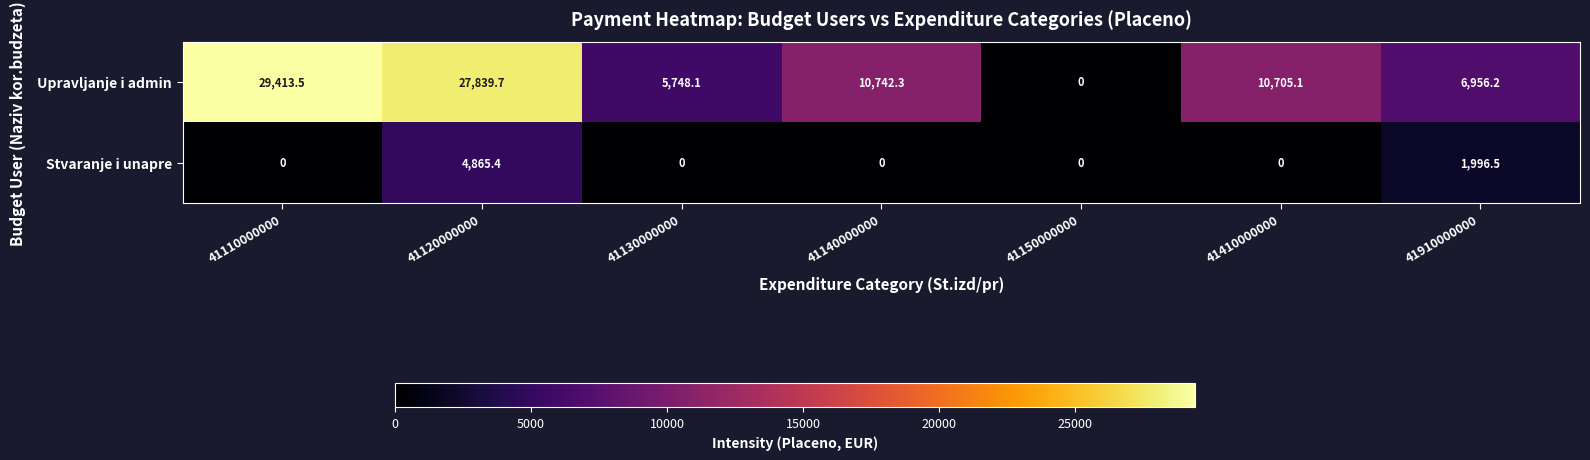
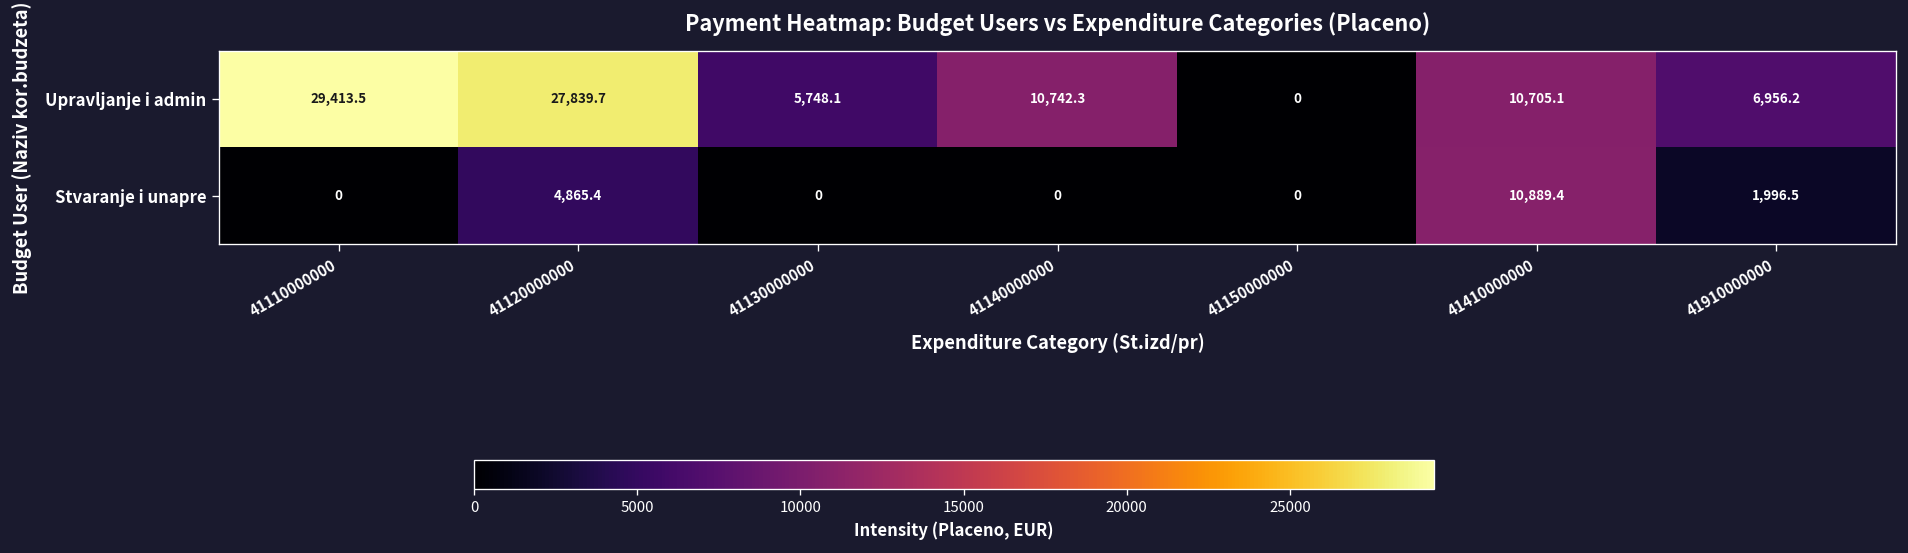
  {
    "Upravljanje i admin": {
      "41110000000": "29,413.5",
      "41120000000": "27,839.7",
      "41130000000": "5,748.1",
      "41140000000": "10,742.3",
      "41150000000": "0",
      "41410000000": "10,705.1",
      "41910000000": "6,956.2"
    },
    "Stvaranje i unapre": {
      "41110000000": "0",
      "41120000000": "4,865.4",
      "41130000000": "0",
      "41140000000": "0",
      "41150000000": "0",
-     "41410000000": "0",
+     "41410000000": "10,889.4",
      "41910000000": "1,996.5"
    }
  }
